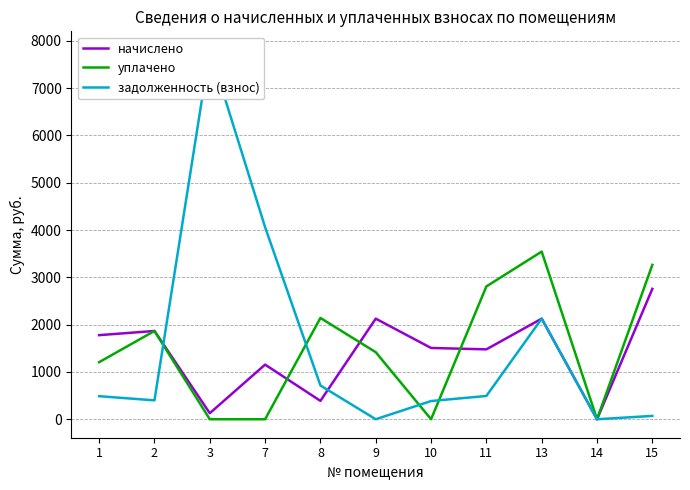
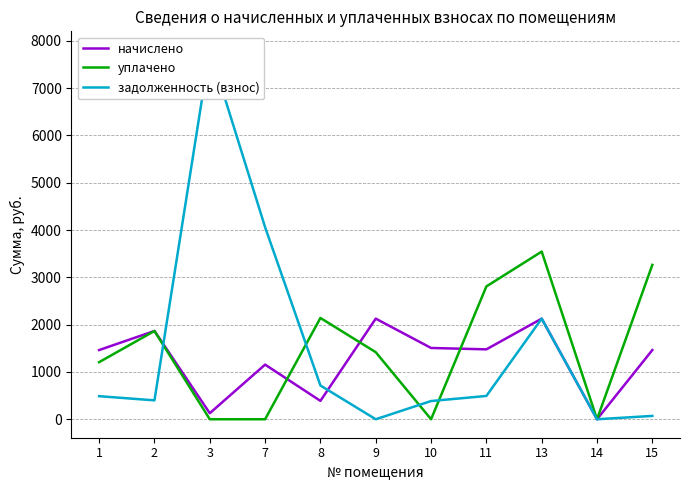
  {
    "начислено": {
-     "1": 1800,
+     "1": 1500,
      "3": 100,
      "7": 1200,
      "8": 400,
      "9": 2100,
      "10": 1500,
      "11": 1500,
-     "15": 2800
+     "15": 1500
    },
    "уплачено": {
      "1": 1200,
      "3": 0,
      "7": 0,
      "8": 2100,
      "9": 1400,
      "10": 0,
      "11": 2800,
      "13": 3500,
      "15": 3300
    },
    "задолженность (взнос)": {
      "1": 500,
      "2": 400,
      "7": 4100,
      "8": 700,
      "9": 0,
      "10": 400,
      "11": 500,
      "15": 100
    }
  }
